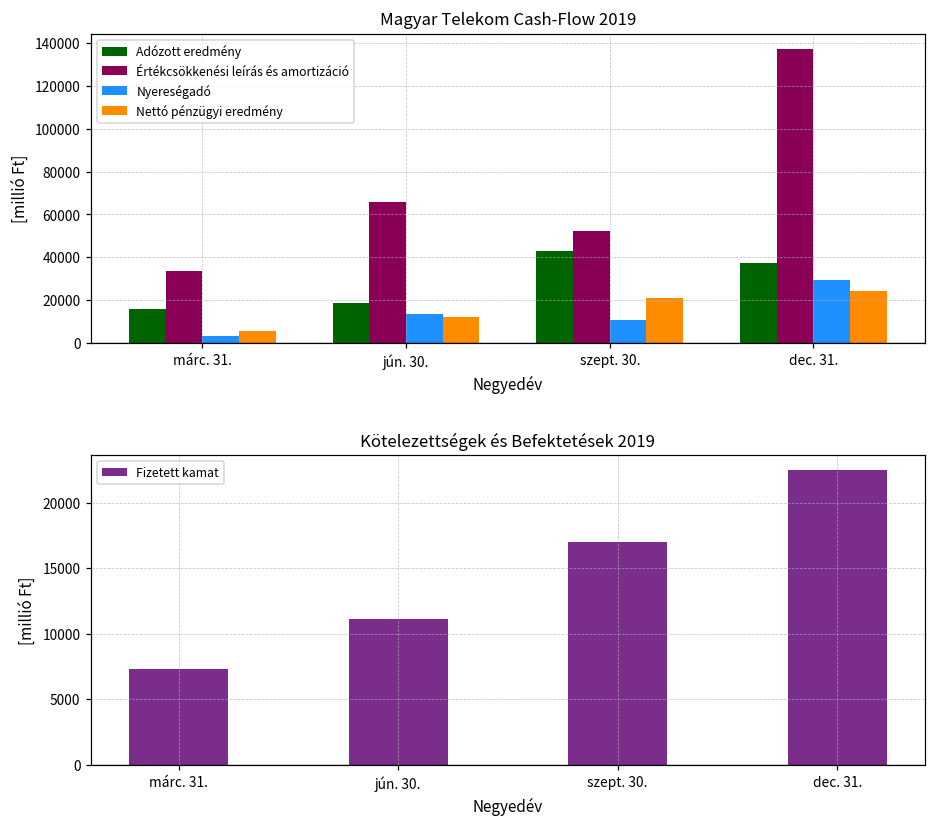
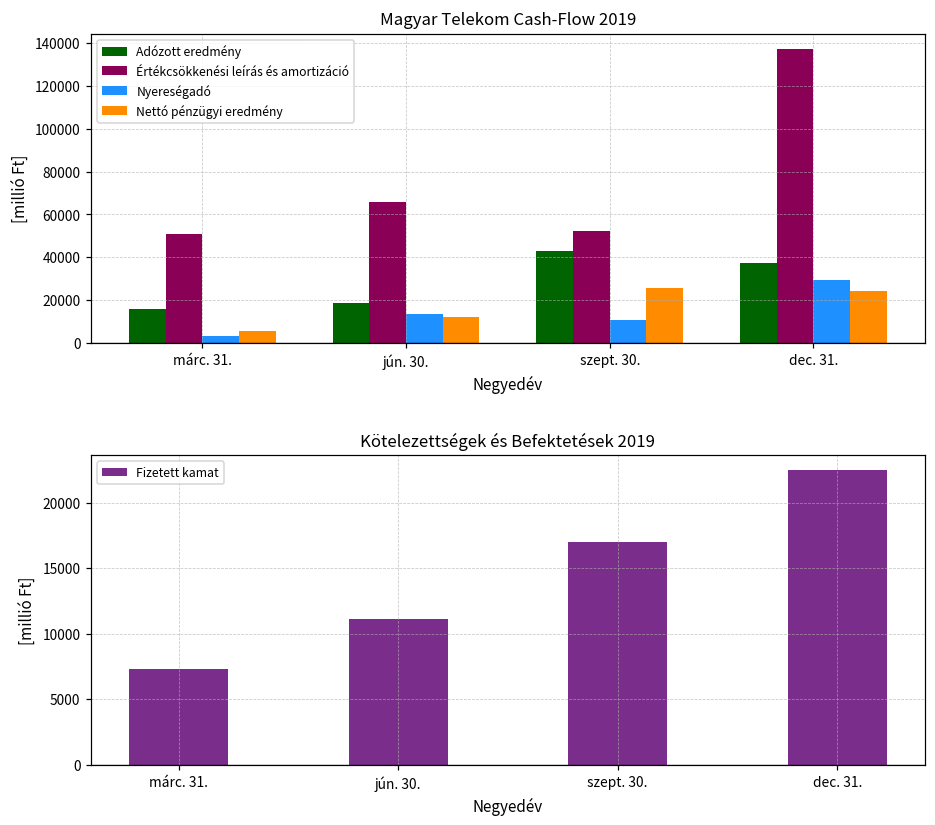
  {
    "Magyar Telekom Cash-Flow 2019": {
      "Adózott eredmény": {
        "márc. 31.": 16000,
        "jún. 30.": 18000,
        "szept. 30.": 43000,
        "dec. 31.": 37000
      },
      "Értékcsökkenési leírás és amortizáció": {
-       "márc. 31.": 34000,
+       "márc. 31.": 51000,
        "jún. 30.": 66000,
        "szept. 30.": 52000,
        "dec. 31.": 137000
      },
      "Nyereségadó": {
        "márc. 31.": 3000,
        "jún. 30.": 13000,
        "szept. 30.": 11000,
        "dec. 31.": 30000
      },
      "Nettó pénzügyi eredmény": {
        "márc. 31.": 6000,
        "jún. 30.": 12000,
-       "szept. 30.": 21000,
+       "szept. 30.": 26000,
        "dec. 31.": 24000
      }
    },
    "Kötelezettségek és Befektetések 2019": {
      "márc. 31.": 7300,
      "jún. 30.": 11100,
      "szept. 30.": 17000,
      "dec. 31.": 22500
    }
  }
